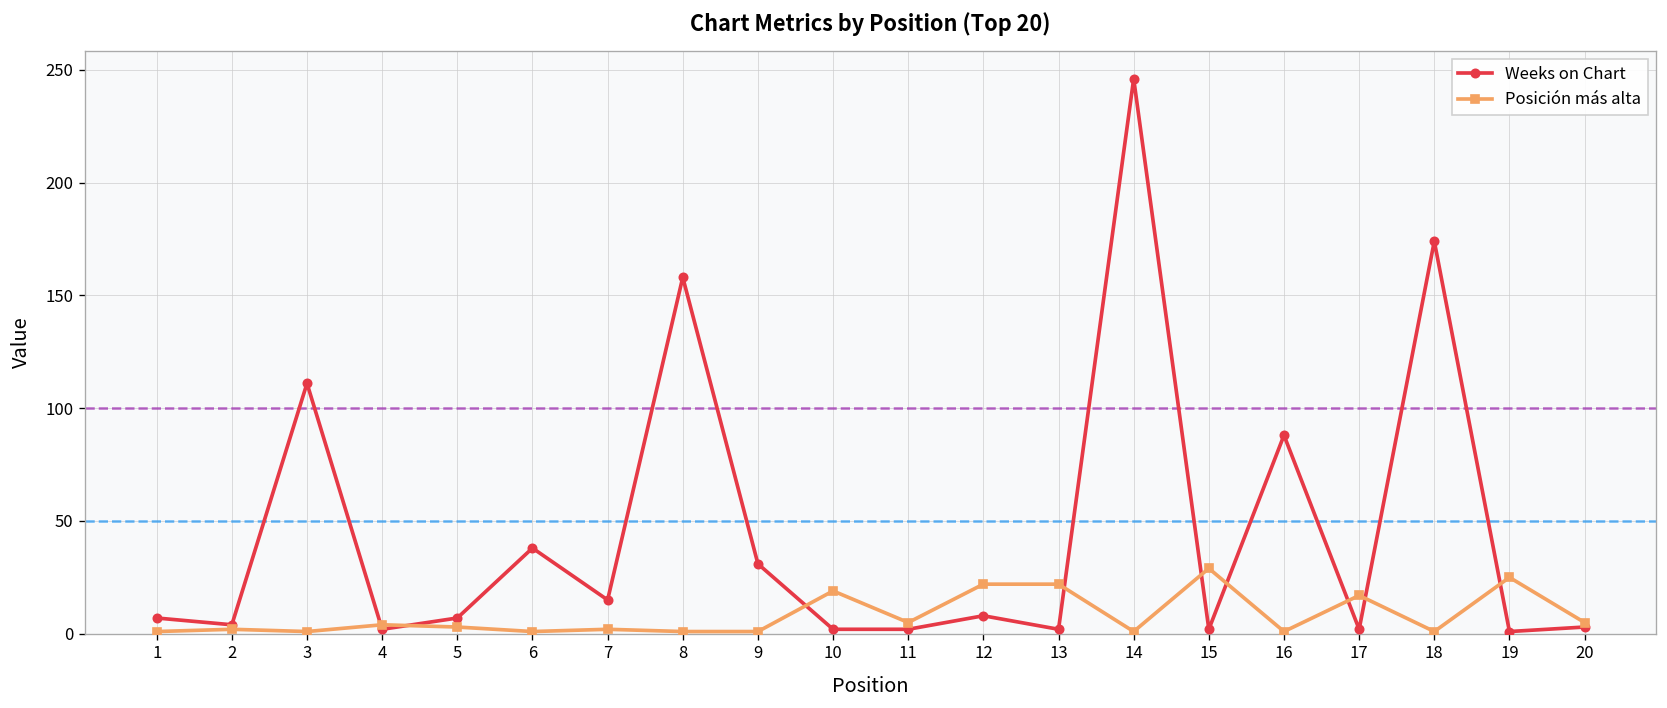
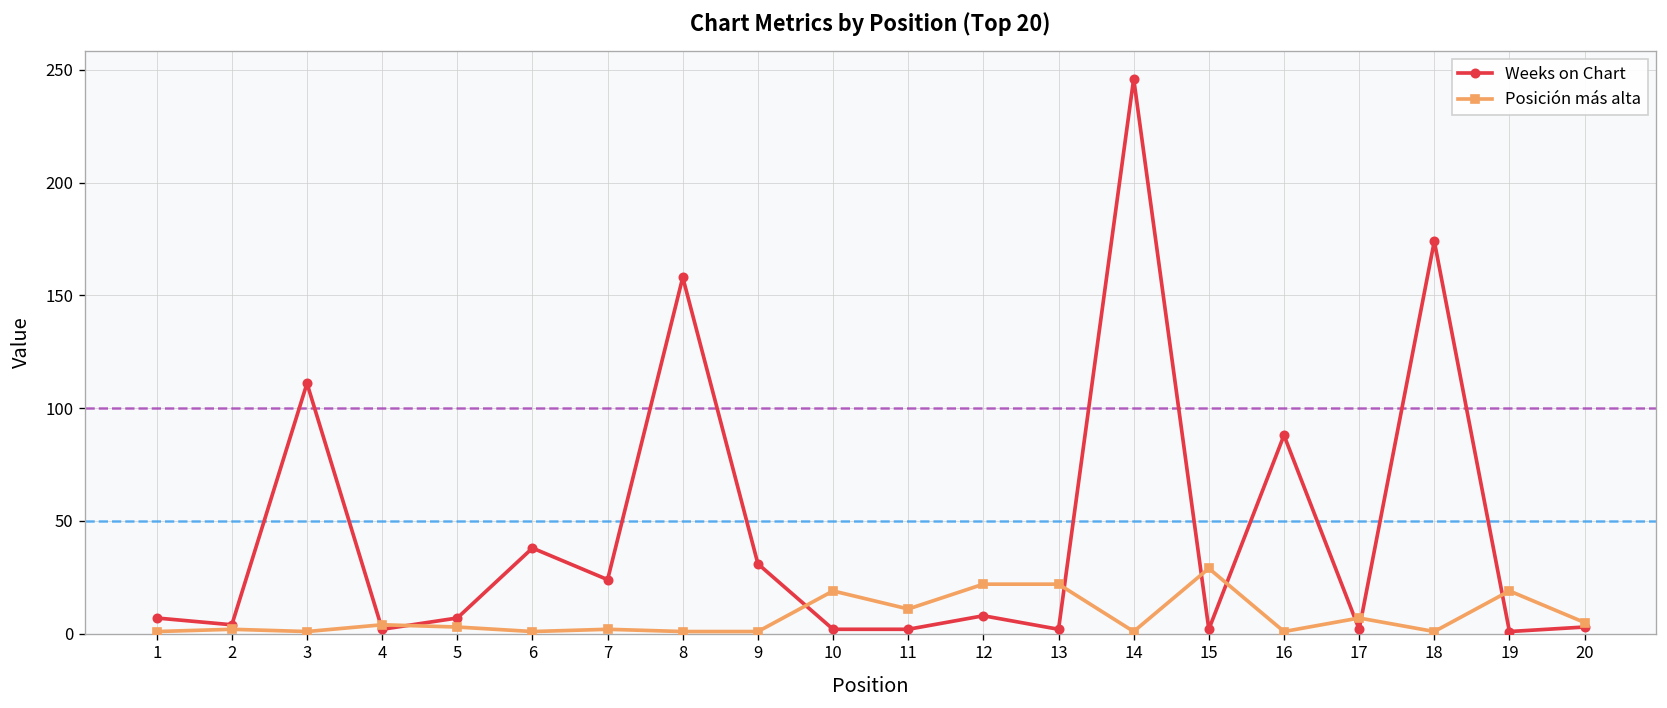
  {
    "Weeks on Chart": {
      "1": 7,
      "2": 4,
      "3": 111,
      "4": 2,
      "5": 7,
      "6": 38,
-     "7": 15,
+     "7": 24,
      "8": 158,
      "9": 31,
      "10": 2,
      "11": 2,
      "12": 8,
      "13": 2,
      "14": 246,
      "15": 2,
      "16": 88,
      "17": 2,
      "18": 174,
      "19": 1,
      "20": 3
    },
    "Posición más alta": {
      "1": 1,
      "2": 2,
      "3": 1,
      "4": 4,
      "5": 3,
      "6": 1,
      "7": 2,
      "8": 1,
      "9": 1,
      "10": 19,
-     "11": 5,
+     "11": 11,
      "12": 22,
      "13": 22,
      "14": 1,
      "15": 29,
      "16": 1,
-     "17": 17,
+     "17": 7,
      "18": 1,
-     "19": 25,
+     "19": 19,
      "20": 5
    }
  }
